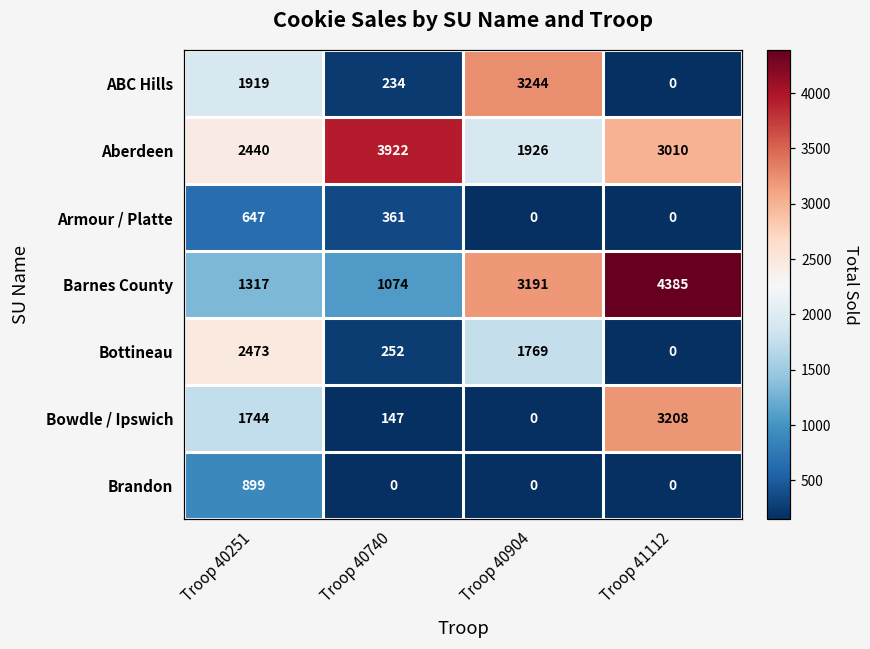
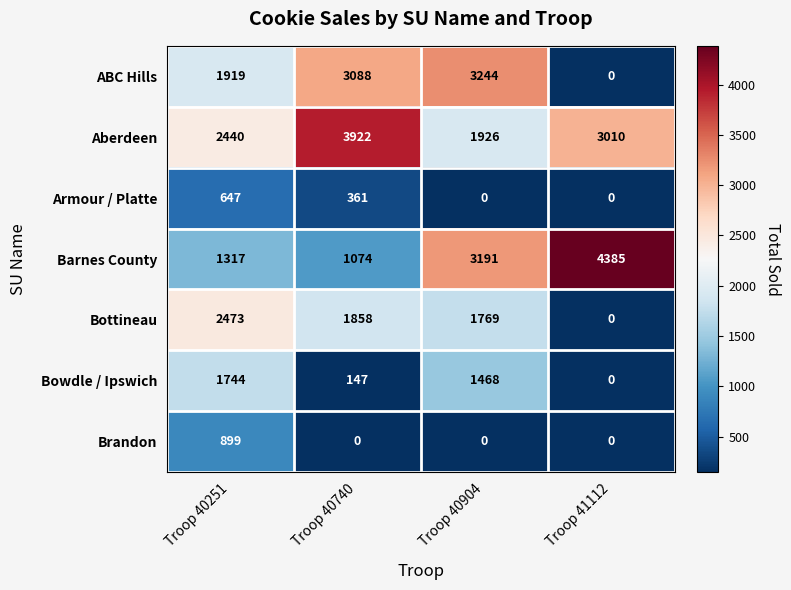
  {
    "ABC Hills": {
      "Troop 40251": 1919,
-     "Troop 40740": 234,
+     "Troop 40740": 3088,
      "Troop 40904": 3244,
      "Troop 41112": 0
    },
    "Aberdeen": {
      "Troop 40251": 2440,
      "Troop 40740": 3922,
      "Troop 40904": 1926,
      "Troop 41112": 3010
    },
    "Armour / Platte": {
      "Troop 40251": 647,
      "Troop 40740": 361,
      "Troop 40904": 0,
      "Troop 41112": 0
    },
    "Barnes County": {
      "Troop 40251": 1317,
      "Troop 40740": 1074,
      "Troop 40904": 3191,
      "Troop 41112": 4385
    },
    "Bottineau": {
      "Troop 40251": 2473,
-     "Troop 40740": 252,
+     "Troop 40740": 1858,
      "Troop 40904": 1769,
      "Troop 41112": 0
    },
    "Bowdle / Ipswich": {
      "Troop 40251": 1744,
      "Troop 40740": 147,
-     "Troop 40904": 0,
-     "Troop 41112": 3208
+     "Troop 40904": 1468,
+     "Troop 41112": 0
    },
    "Brandon": {
      "Troop 40251": 899,
      "Troop 40740": 0,
      "Troop 40904": 0,
      "Troop 41112": 0
    }
  }
